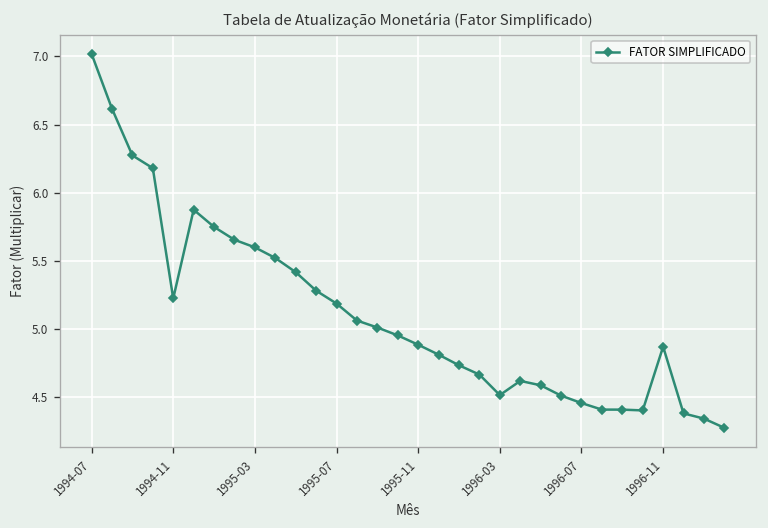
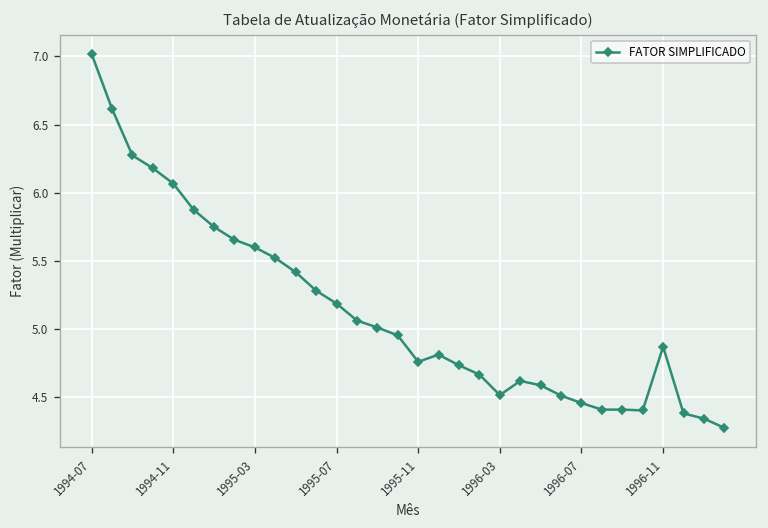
  {
    "1994-07": 7.02,
-   "1994-11": 5.23,
+   "1994-11": 6.07,
    "1995-03": 5.60,
    "1995-07": 5.19,
-   "1995-11": 4.89,
+   "1995-11": 4.76,
    "1996-03": 4.52,
    "1996-07": 4.46,
    "1996-11": 4.87
  }
